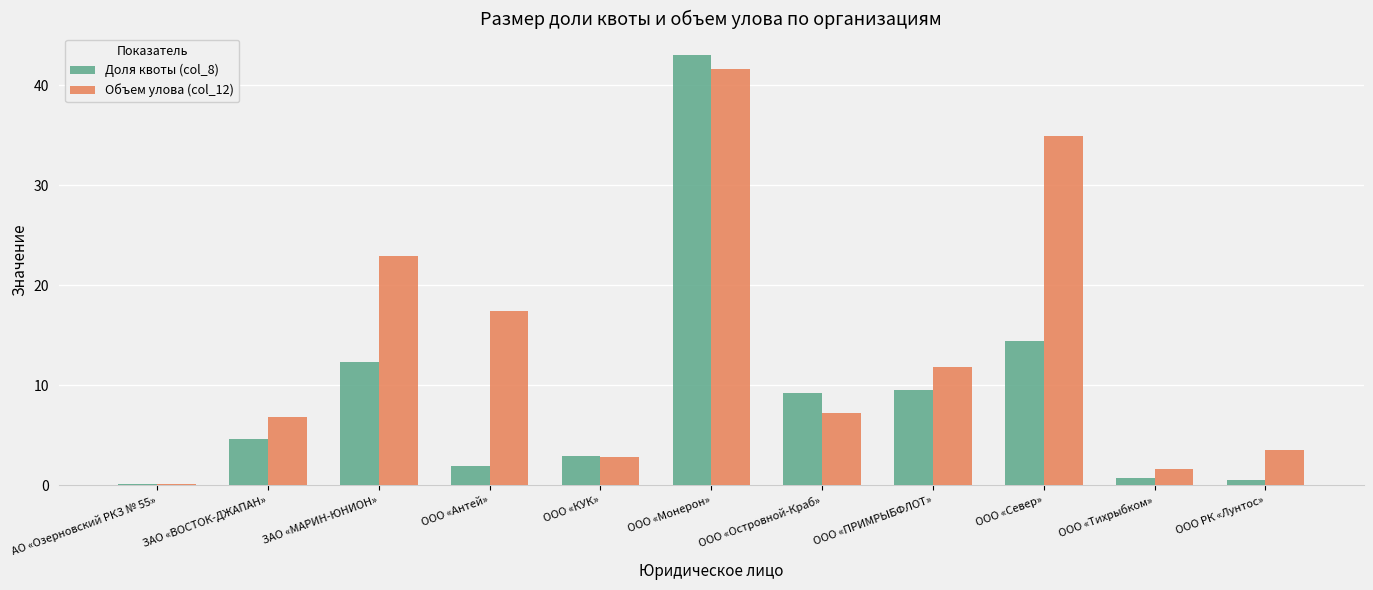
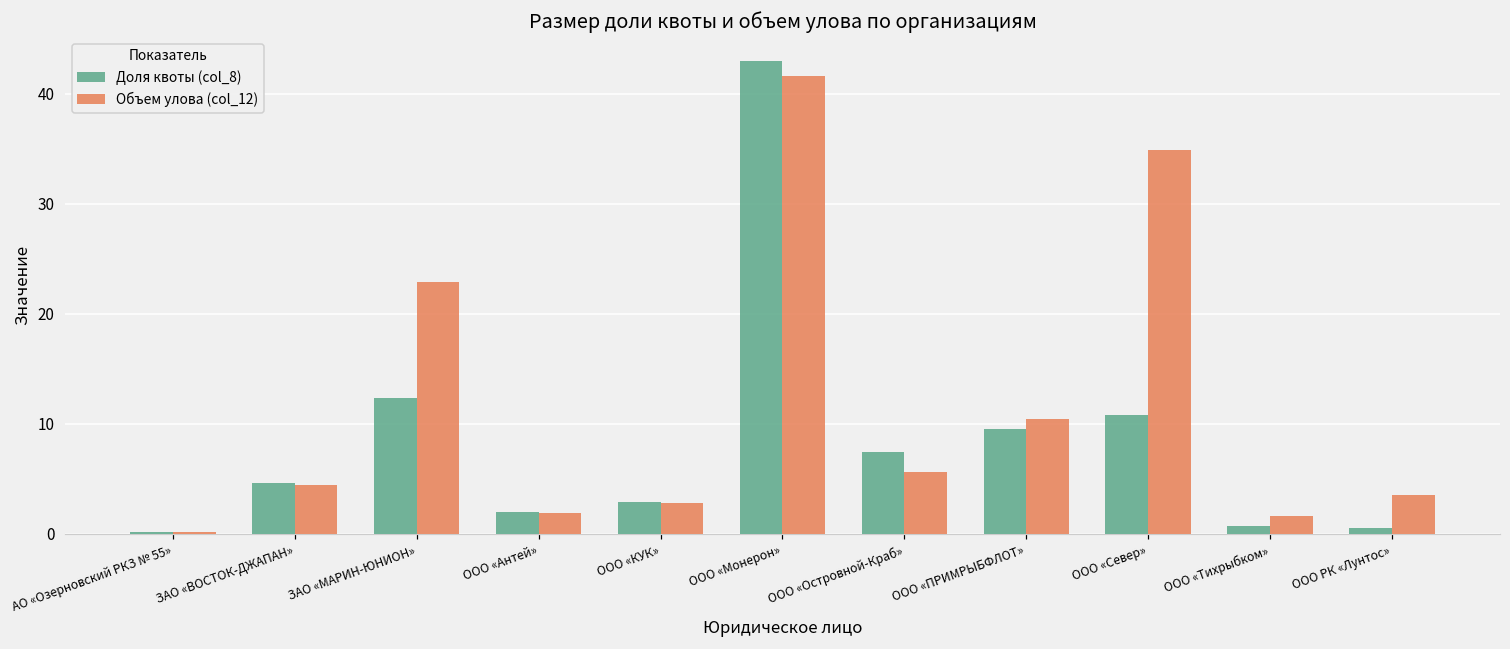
  {
    "Доля квоты (col_8)": {
      "ЗАО «ВОСТОК-ДЖАПАН»": 5,
      "ЗАО «МАРИН-ЮНИОН»": 12,
      "ООО «Антей»": 2,
      "ООО «КУК»": 3,
      "ООО «Монерон»": 43,
-     "ООО «Островной-Краб»": 9,
+     "ООО «Островной-Краб»": 7,
      "ООО «ПРИМРЫБФЛОТ»": 9,
-     "ООО «Север»": 14,
+     "ООО «Север»": 11,
      "ООО «Тихрыбком»": 1,
      "ООО РК «Лунтос»": 1
    },
    "Объем улова (col_12)": {
-     "ЗАО «ВОСТОК-ДЖАПАН»": 7,
+     "ЗАО «ВОСТОК-ДЖАПАН»": 4,
      "ЗАО «МАРИН-ЮНИОН»": 23,
-     "ООО «Антей»": 17,
+     "ООО «Антей»": 2,
      "ООО «КУК»": 3,
      "ООО «Монерон»": 42,
-     "ООО «Островной-Краб»": 7,
-     "ООО «ПРИМРЫБФЛОТ»": 12,
+     "ООО «Островной-Краб»": 6,
+     "ООО «ПРИМРЫБФЛОТ»": 10,
      "ООО «Север»": 35,
      "ООО «Тихрыбком»": 2,
      "ООО РК «Лунтос»": 4
    }
  }
